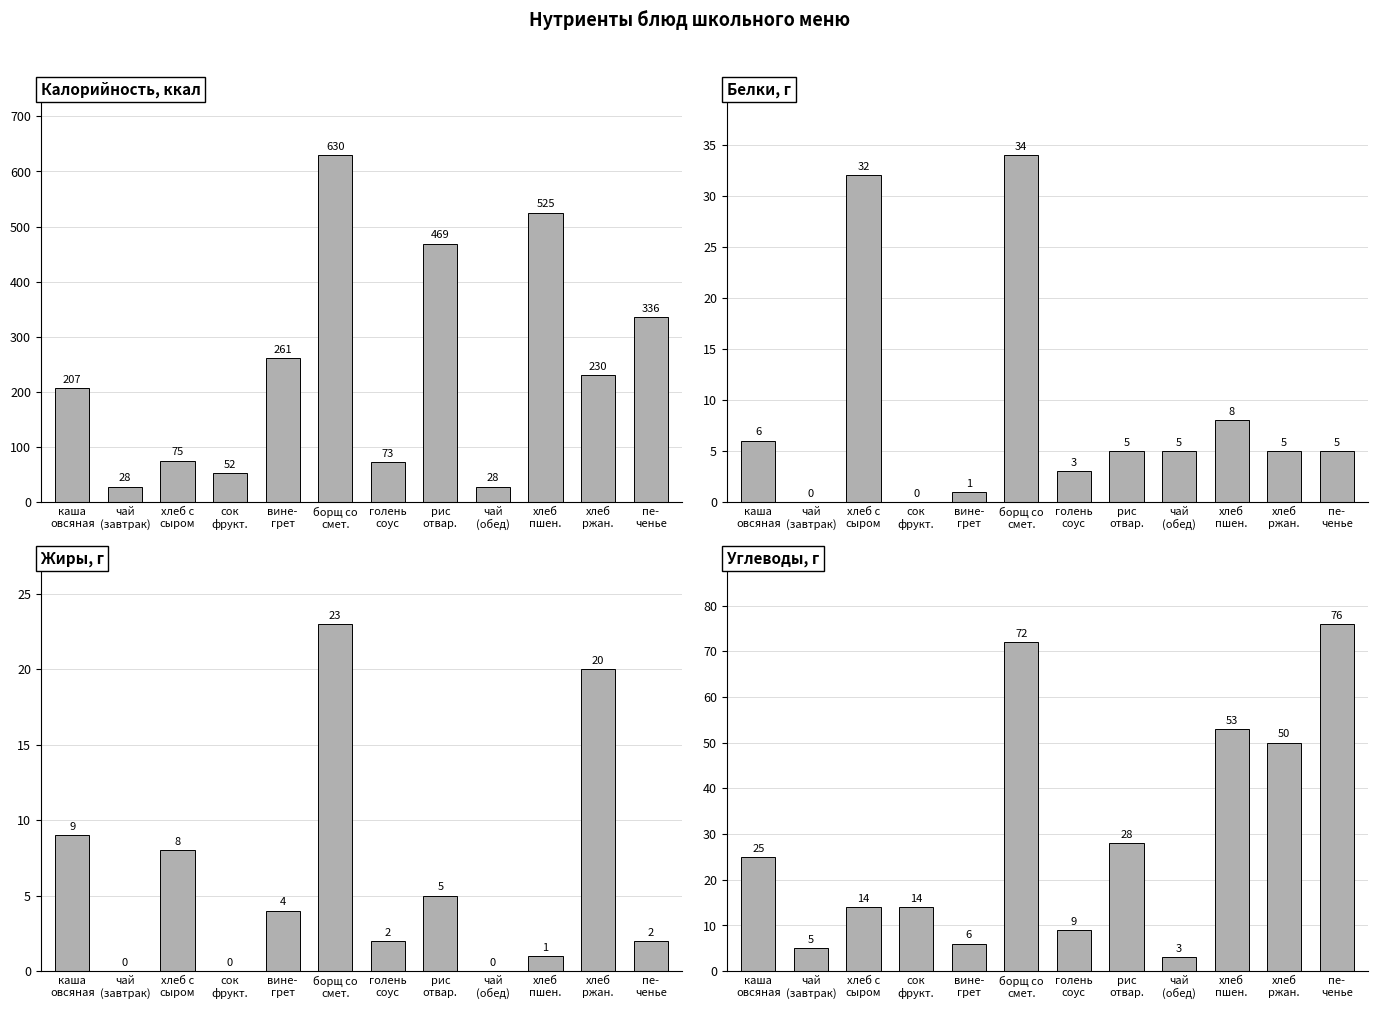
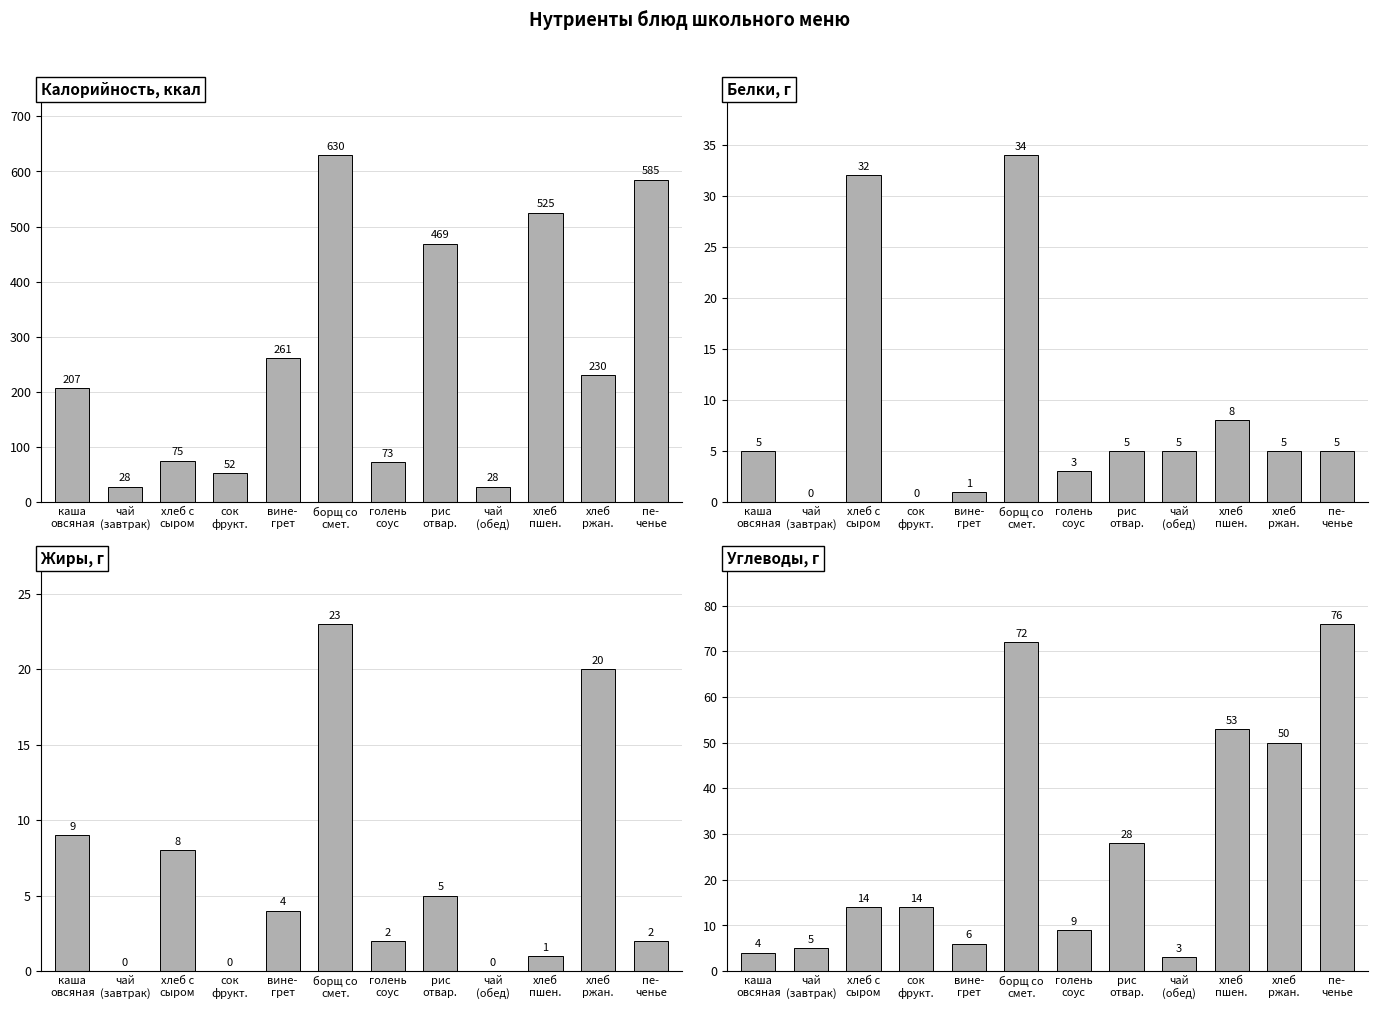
  {
    "Калорийность, ккал": {
      "каша овсяная": 207,
      "чай (завтрак)": 28,
      "хлеб с сыром": 75,
      "сок фрукт.": 52,
      "вине- грет": 261,
      "борщ со смет.": 630,
      "голень соус": 73,
      "рис отвар.": 469,
      "чай (обед)": 28,
      "хлеб пшен.": 525,
      "хлеб ржан.": 230,
-     "пе- ченье": 336
+     "пе- ченье": 585
    },
    "Белки, г": {
-     "каша овсяная": 6,
+     "каша овсяная": 5,
      "чай (завтрак)": 0,
      "хлеб с сыром": 32,
      "сок фрукт.": 0,
      "вине- грет": 1,
      "борщ со смет.": 34,
      "голень соус": 3,
      "рис отвар.": 5,
      "чай (обед)": 5,
      "хлеб пшен.": 8,
      "хлеб ржан.": 5,
      "пе- ченье": 5
    },
    "Жиры, г": {
      "каша овсяная": 9,
      "чай (завтрак)": 0,
      "хлеб с сыром": 8,
      "сок фрукт.": 0,
      "вине- грет": 4,
      "борщ со смет.": 23,
      "голень соус": 2,
      "рис отвар.": 5,
      "чай (обед)": 0,
      "хлеб пшен.": 1,
      "хлеб ржан.": 20,
      "пе- ченье": 2
    },
    "Углеводы, г": {
-     "каша овсяная": 25,
+     "каша овсяная": 4,
      "чай (завтрак)": 5,
      "хлеб с сыром": 14,
      "сок фрукт.": 14,
      "вине- грет": 6,
      "борщ со смет.": 72,
      "голень соус": 9,
      "рис отвар.": 28,
      "чай (обед)": 3,
      "хлеб пшен.": 53,
      "хлеб ржан.": 50,
      "пе- ченье": 76
    }
  }
